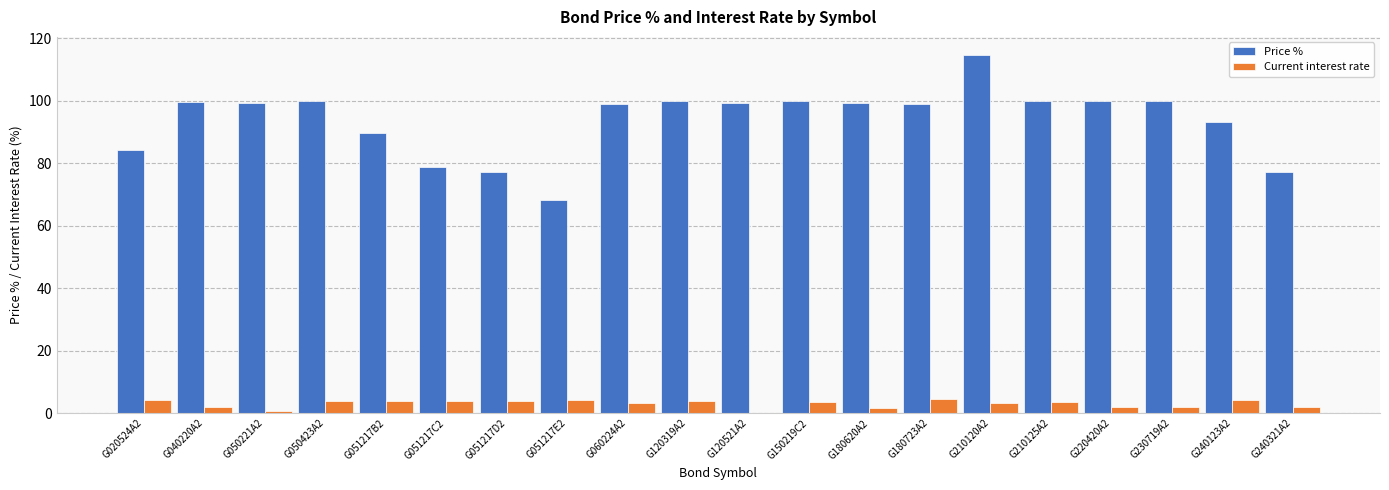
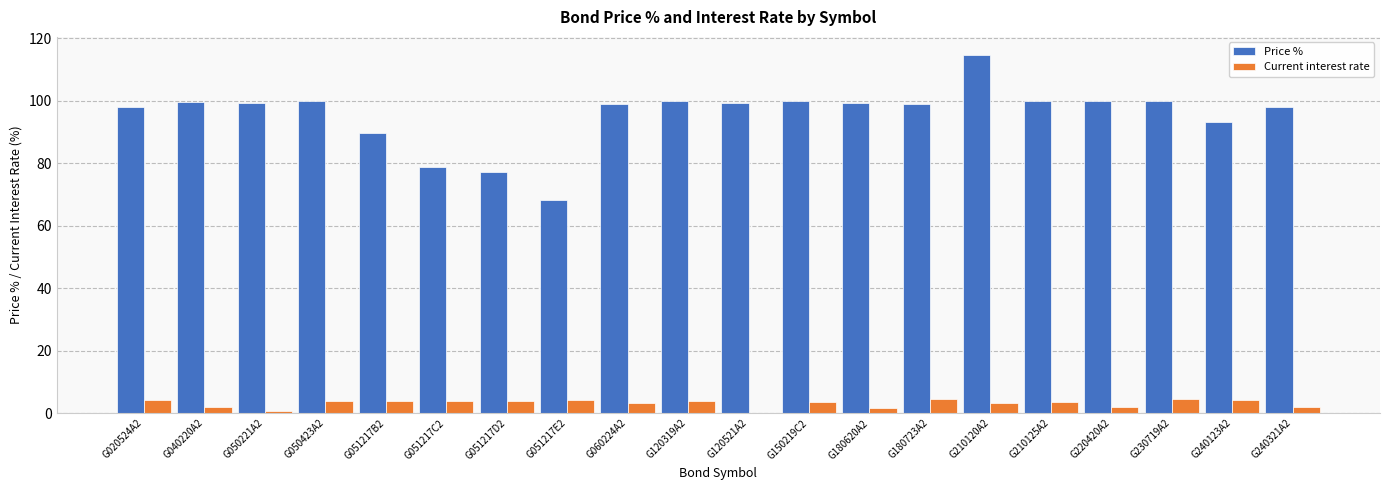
  {
    "Price %": {
-     "G020524A2": 84,
+     "G020524A2": 98,
      "G040220A2": 100,
      "G050221A2": 99,
      "G050423A2": 100,
      "G051217B2": 90,
      "G051217C2": 79,
      "G051217D2": 77,
      "G051217E2": 68,
      "G060224A2": 99,
      "G120319A2": 100,
      "G120521A2": 99,
      "G150219C2": 100,
      "G180620A2": 99,
      "G180723A2": 99,
      "G210120A2": 115,
      "G210125A2": 100,
      "G220420A2": 100,
      "G230719A2": 100,
      "G240123A2": 93,
-     "G240321A2": 77
+     "G240321A2": 98
    },
    "Current interest rate": {
      "G020524A2": 4,
      "G040220A2": 2,
      "G050423A2": 4,
      "G051217B2": 4,
      "G051217C2": 4,
      "G051217D2": 4,
      "G051217E2": 4,
      "G060224A2": 3,
      "G120319A2": 4,
      "G120521A2": 0,
      "G150219C2": 4,
      "G180620A2": 2,
      "G180723A2": 4,
      "G210120A2": 3,
      "G210125A2": 4,
      "G220420A2": 2,
-     "G230719A2": 2,
+     "G230719A2": 5,
      "G240123A2": 4,
      "G240321A2": 2
    }
  }
